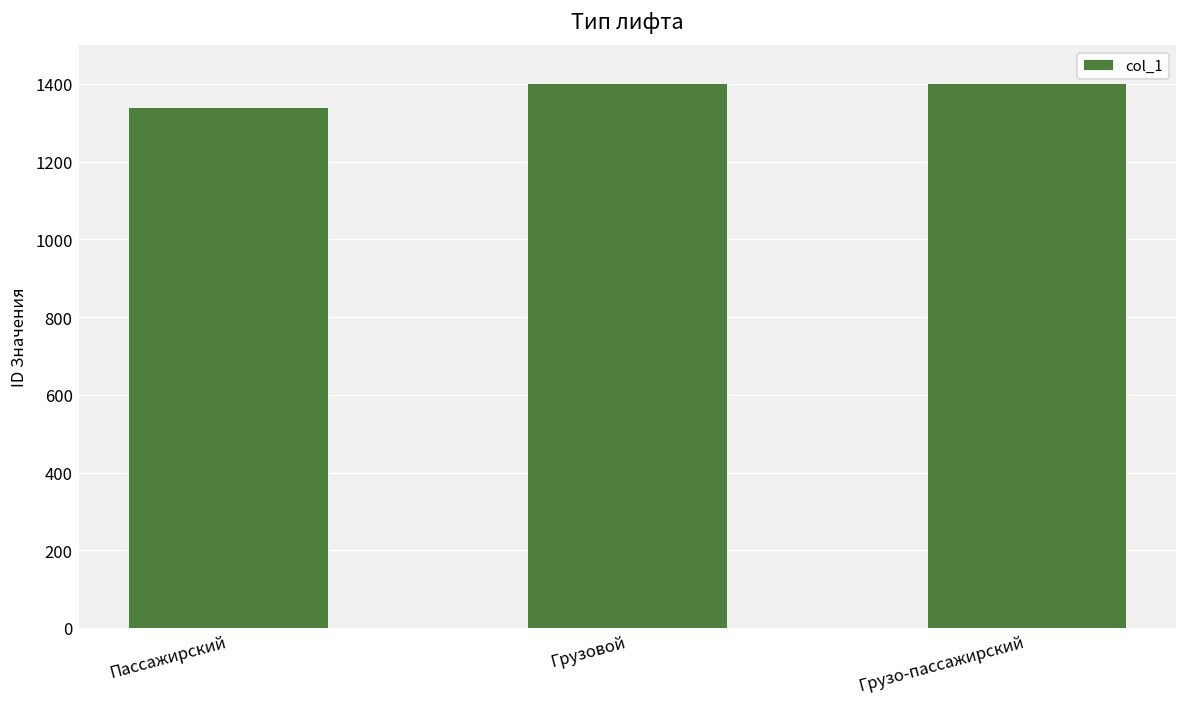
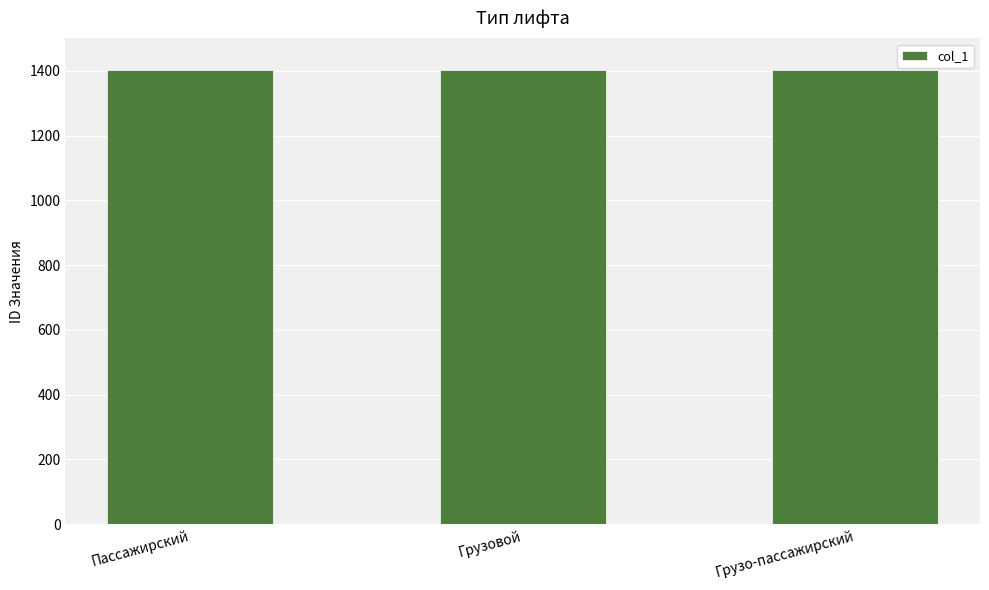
  {
-   "Пассажирский": 1340,
+   "Пассажирский": 1400,
    "Грузовой": 1400,
    "Грузо-пассажирский": 1400
  }
